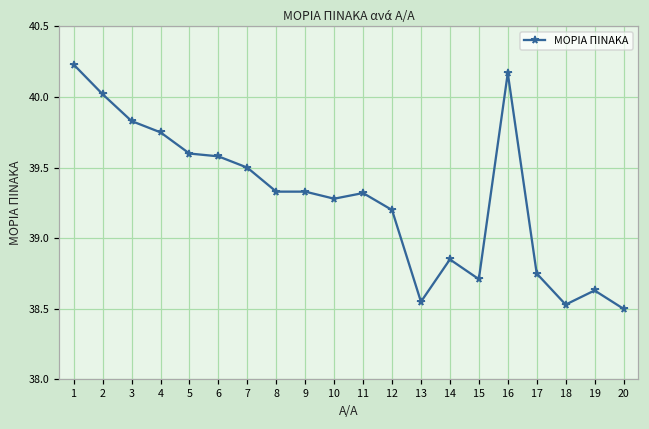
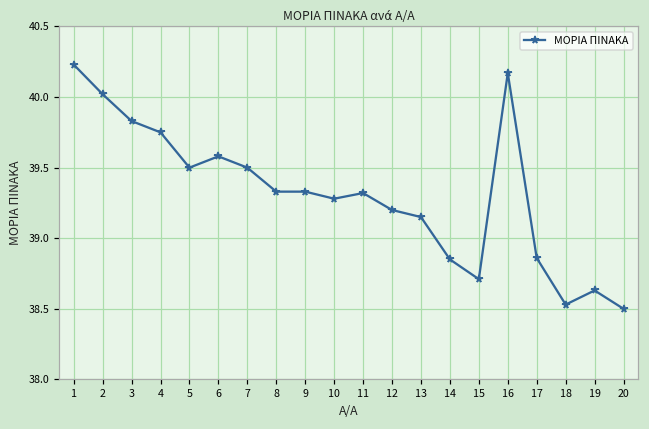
  {
    "1": 40.23,
    "2": 40.02,
    "3": 39.83,
    "4": 39.75,
-   "5": 39.6,
+   "5": 39.5,
    "6": 39.58,
    "7": 39.50,
    "8": 39.33,
    "9": 39.33,
    "10": 39.28,
    "11": 39.32,
    "12": 39.20,
-   "13": 38.55,
+   "13": 39.15,
    "14": 38.85,
    "15": 38.71,
    "16": 40.17,
-   "17": 38.75,
+   "17": 38.86,
    "18": 38.53,
    "19": 38.63,
    "20": 38.50
  }
